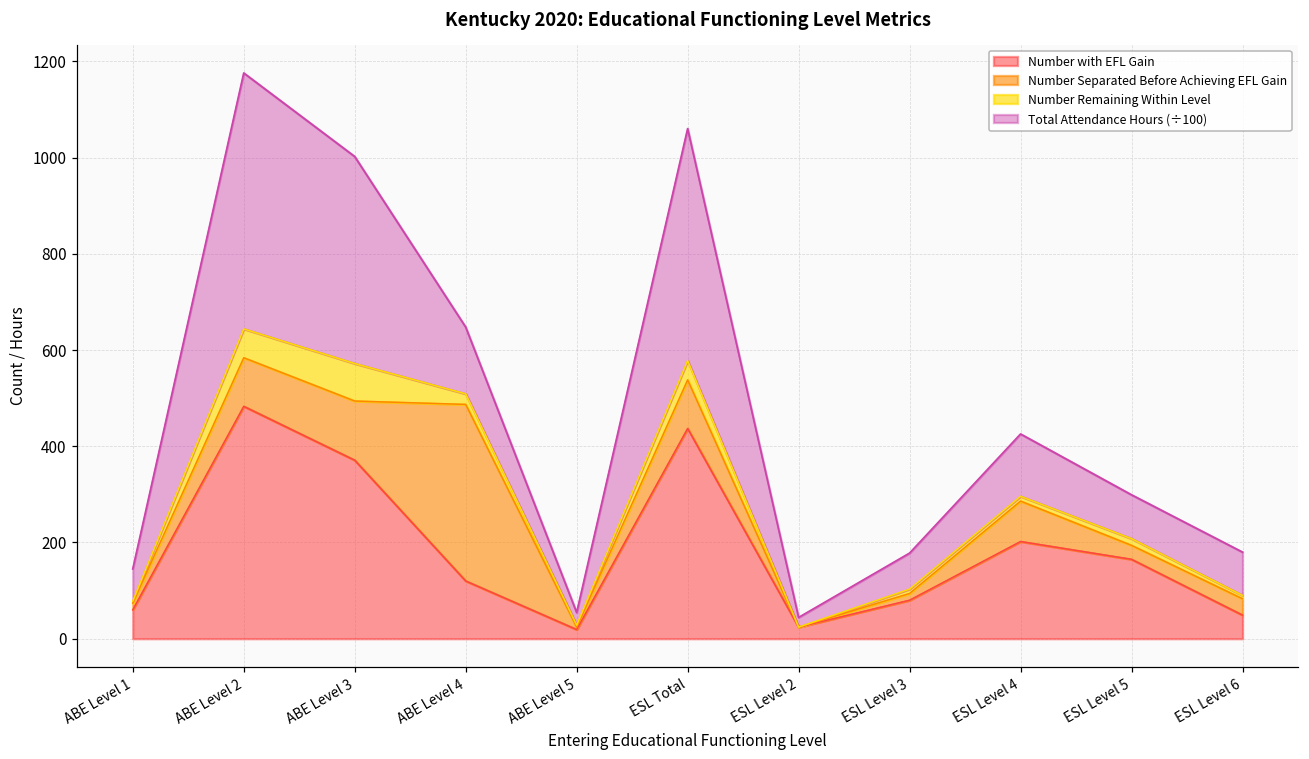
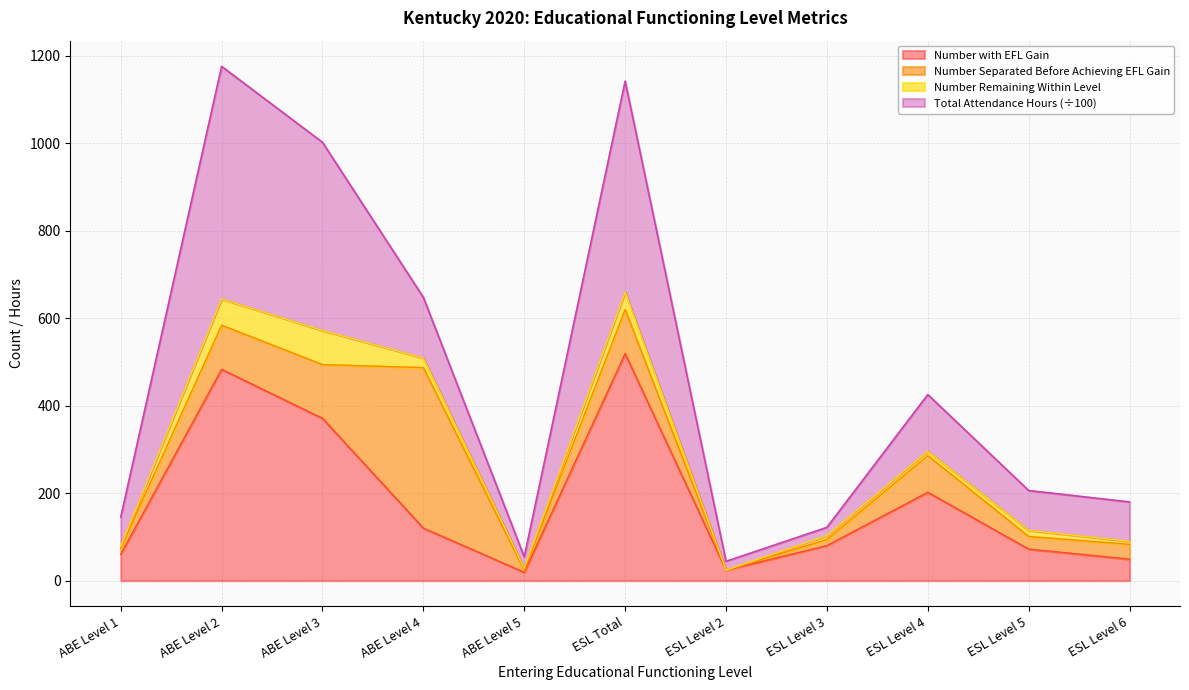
  {
    "Number with EFL Gain": {
      "ABE Level 1": 60,
      "ABE Level 2": 480,
      "ABE Level 3": 370,
      "ABE Level 4": 120,
-     "ESL Total": 440,
+     "ESL Total": 520,
      "ESL Level 3": 80,
      "ESL Level 4": 200,
-     "ESL Level 5": 170,
+     "ESL Level 5": 70,
      "ESL Level 6": 50
    },
    "Number Separated Before Achieving EFL Gain": {
      "ABE Level 2": 100,
      "ABE Level 3": 120,
      "ABE Level 4": 370,
      "ESL Total": 100,
      "ESL Level 3": 10,
      "ESL Level 4": 80,
      "ESL Level 5": 30,
      "ESL Level 6": 30
    },
    "Number Remaining Within Level": {
      "ABE Level 2": 60,
      "ABE Level 3": 80,
      "ABE Level 4": 20,
      "ESL Total": 40,
      "ESL Level 3": 10,
      "ESL Level 4": 10,
      "ESL Level 5": 10,
      "ESL Level 6": 10
    },
    "Total Attendance Hours (÷100)": {
      "ABE Level 1": 70,
      "ABE Level 2": 530,
      "ABE Level 3": 430,
      "ABE Level 4": 140,
      "ABE Level 5": 30,
      "ESL Total": 480,
      "ESL Level 2": 20,
-     "ESL Level 3": 70,
+     "ESL Level 3": 20,
      "ESL Level 4": 130,
      "ESL Level 5": 90,
      "ESL Level 6": 90
    }
  }
